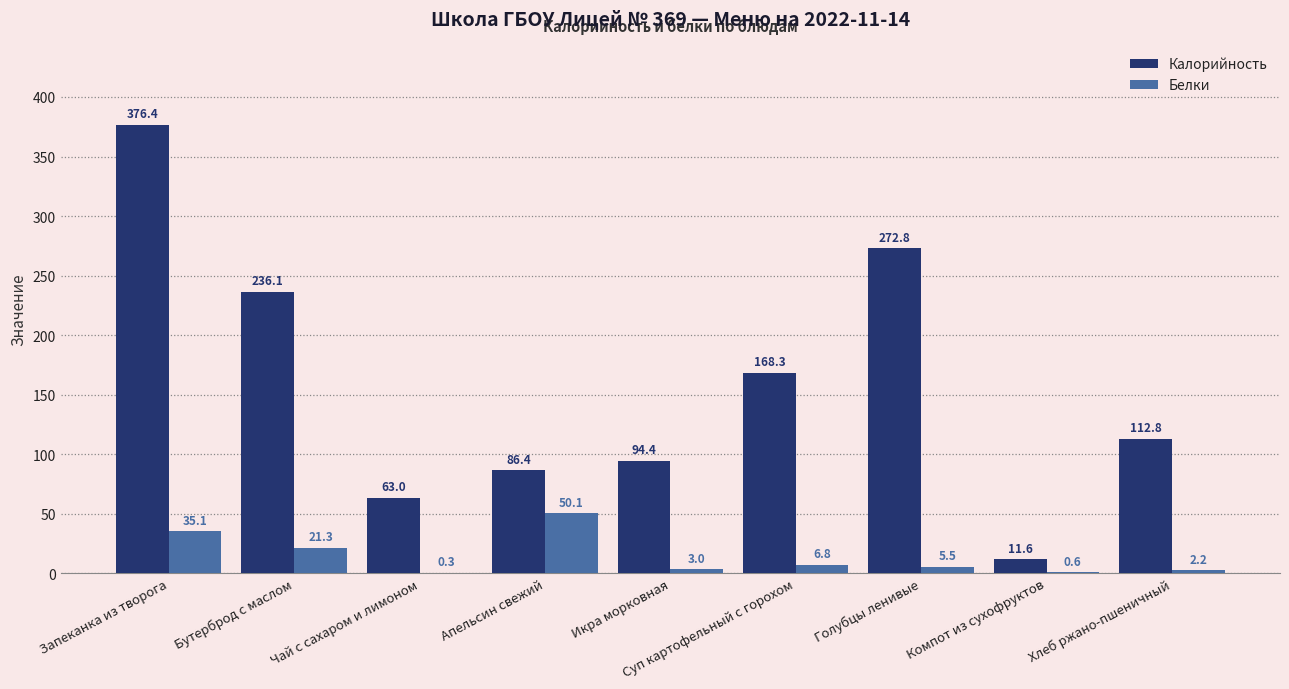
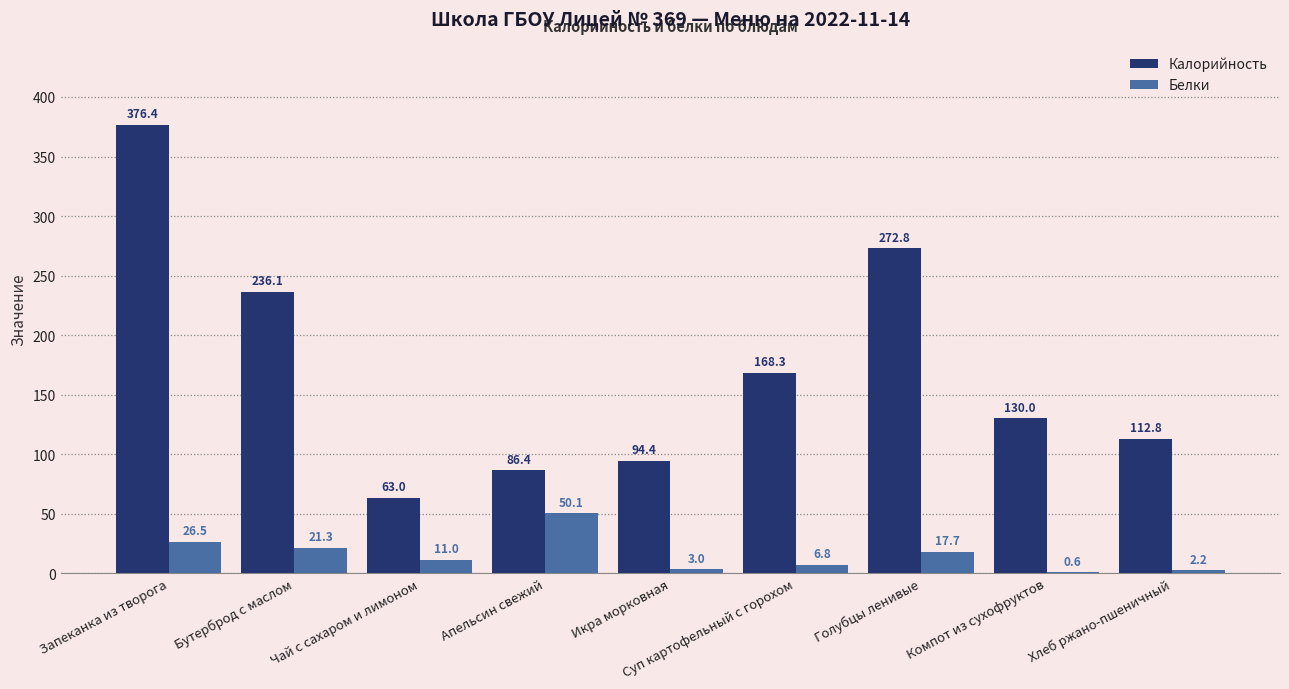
  {
    "Калорийность": {
      "Запеканка из творога": 376.4,
      "Бутерброд с маслом": 236.1,
      "Чай с сахаром и лимоном": 63.0,
      "Апельсин свежий": 86.4,
      "Икра морковная": 94.4,
      "Суп картофельный с горохом": 168.3,
      "Голубцы ленивые": 272.8,
-     "Компот из сухофруктов": 11.6,
+     "Компот из сухофруктов": 130.0,
      "Хлеб ржано-пшеничный": 112.8
    },
    "Белки": {
-     "Запеканка из творога": 35.1,
+     "Запеканка из творога": 26.5,
      "Бутерброд с маслом": 21.3,
-     "Чай с сахаром и лимоном": 0.3,
+     "Чай с сахаром и лимоном": 11.0,
      "Апельсин свежий": 50.1,
      "Икра морковная": 3.0,
      "Суп картофельный с горохом": 6.8,
-     "Голубцы ленивые": 5.5,
+     "Голубцы ленивые": 17.7,
      "Компот из сухофруктов": 0.6,
      "Хлеб ржано-пшеничный": 2.2
    }
  }
